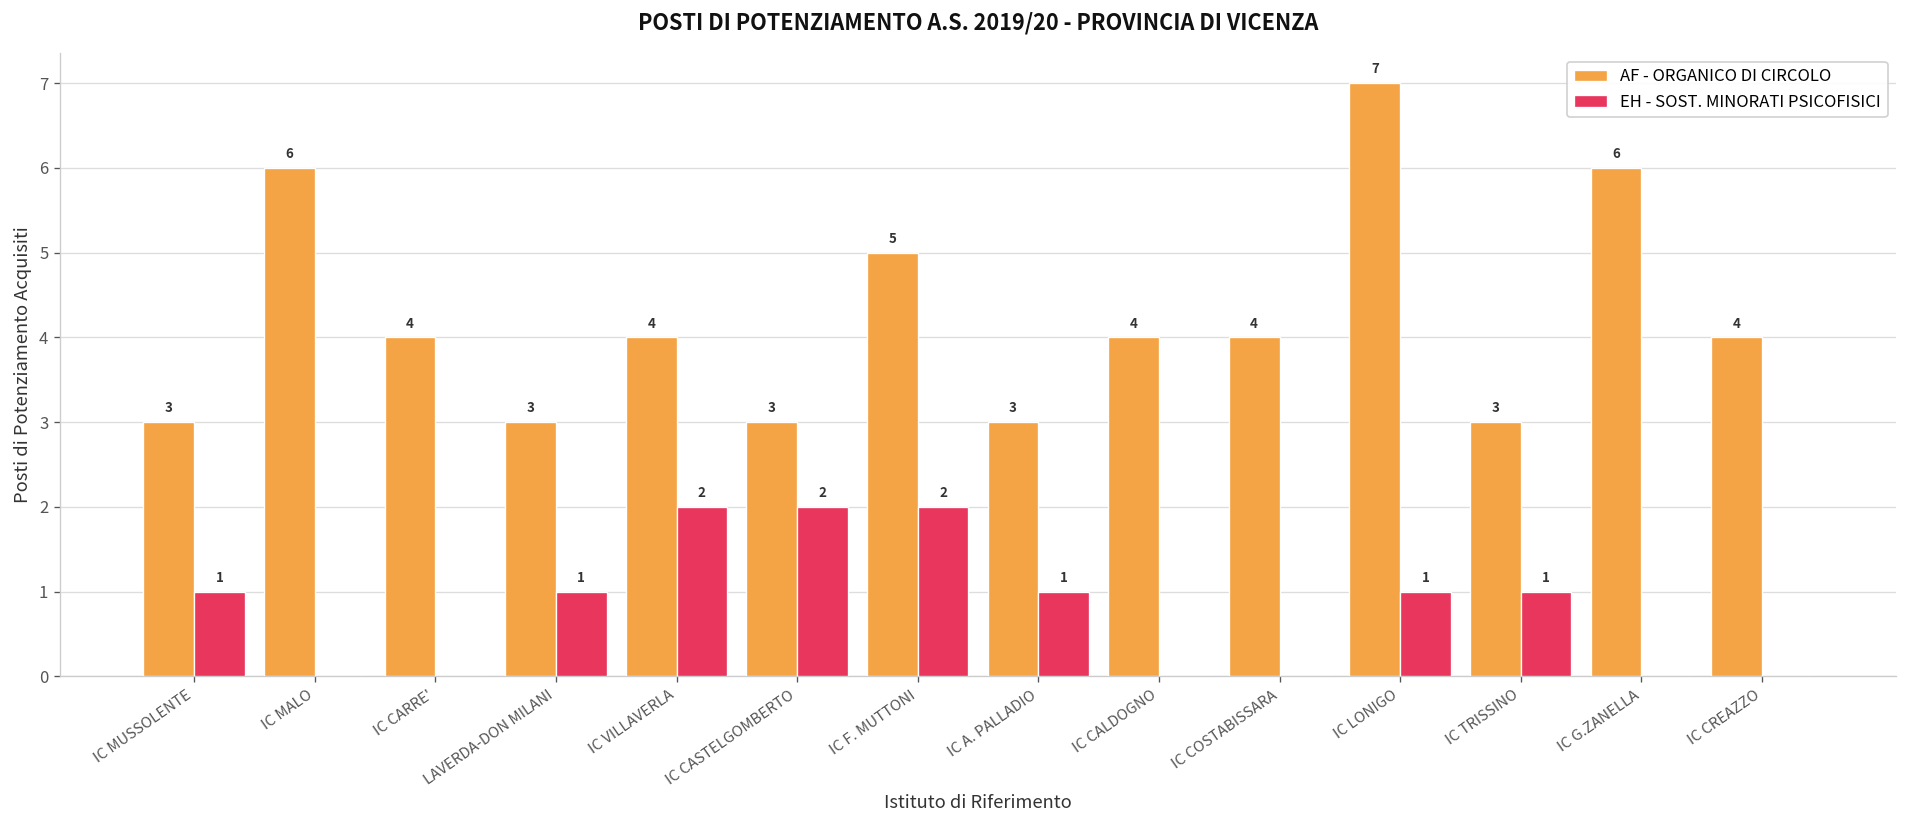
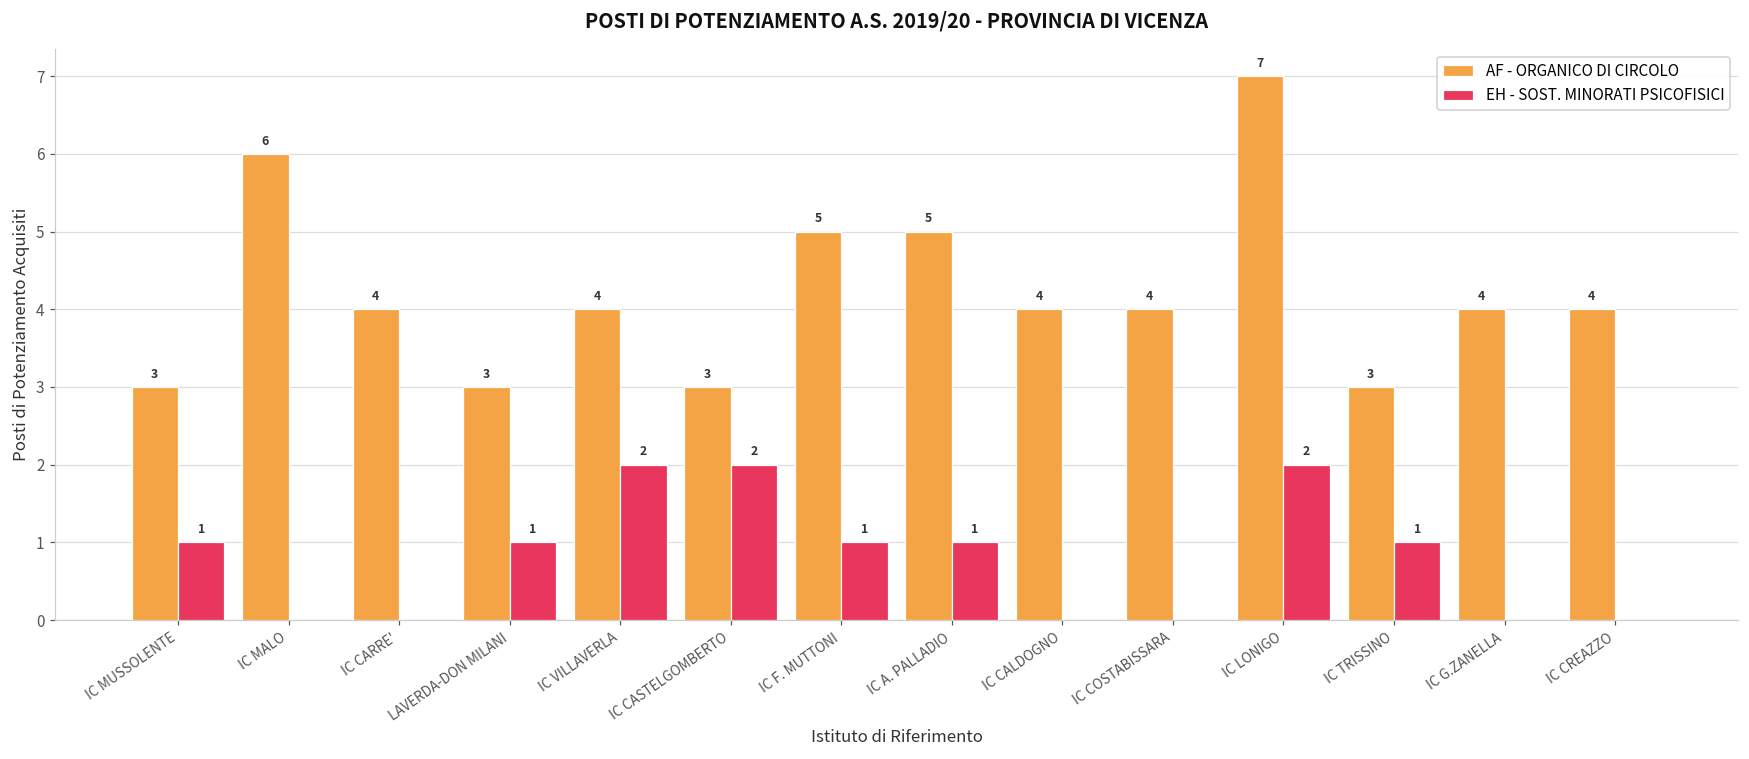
  {
    "AF - ORGANICO DI CIRCOLO": {
      "IC MUSSOLENTE": 3,
      "IC MALO": 6,
      "IC CARRE'": 4,
      "LAVERDA-DON MILANI": 3,
      "IC VILLAVERLA": 4,
      "IC CASTELGOMBERTO": 3,
      "IC F. MUTTONI": 5,
-     "IC A. PALLADIO": 3,
+     "IC A. PALLADIO": 5,
      "IC CALDOGNO": 4,
      "IC COSTABISSARA": 4,
      "IC LONIGO": 7,
      "IC TRISSINO": 3,
-     "IC G.ZANELLA": 6,
+     "IC G.ZANELLA": 4,
      "IC CREAZZO": 4
    },
    "EH - SOST. MINORATI PSICOFISICI": {
      "IC MUSSOLENTE": 1,
      "LAVERDA-DON MILANI": 1,
      "IC VILLAVERLA": 2,
      "IC CASTELGOMBERTO": 2,
-     "IC F. MUTTONI": 2,
+     "IC F. MUTTONI": 1,
      "IC A. PALLADIO": 1,
-     "IC LONIGO": 1,
+     "IC LONIGO": 2,
      "IC TRISSINO": 1
    }
  }
